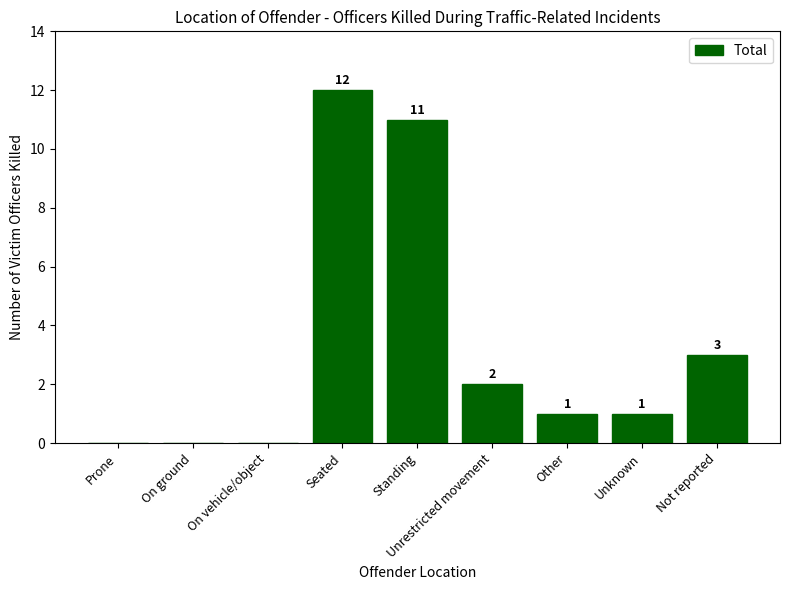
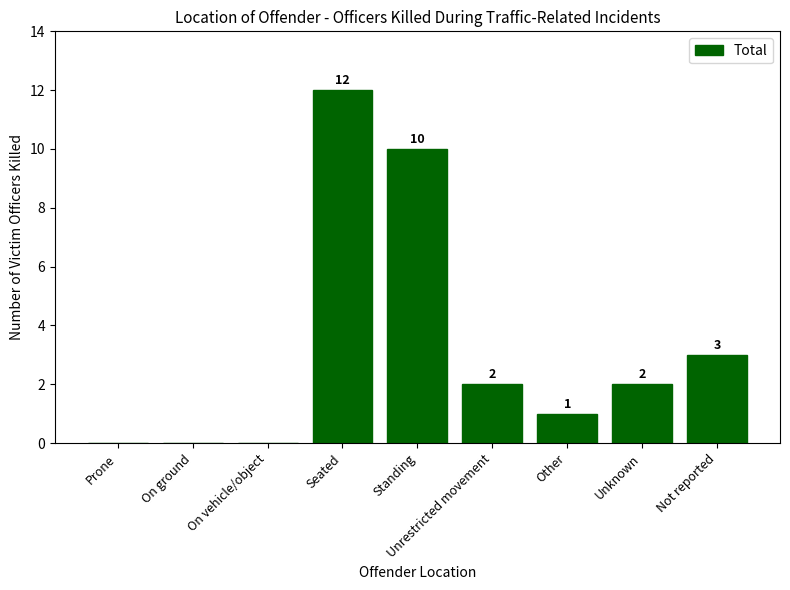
  {
    "Seated": 12,
-   "Standing": 11,
+   "Standing": 10,
    "Unrestricted movement": 2,
    "Other": 1,
-   "Unknown": 1,
+   "Unknown": 2,
    "Not reported": 3
  }
